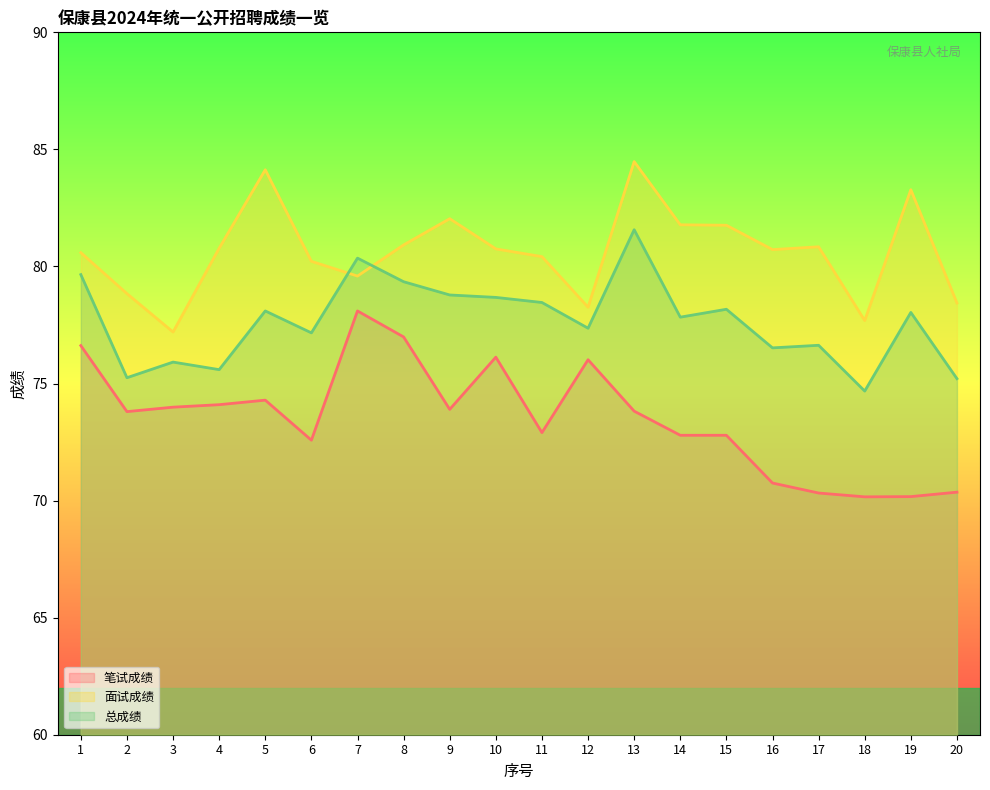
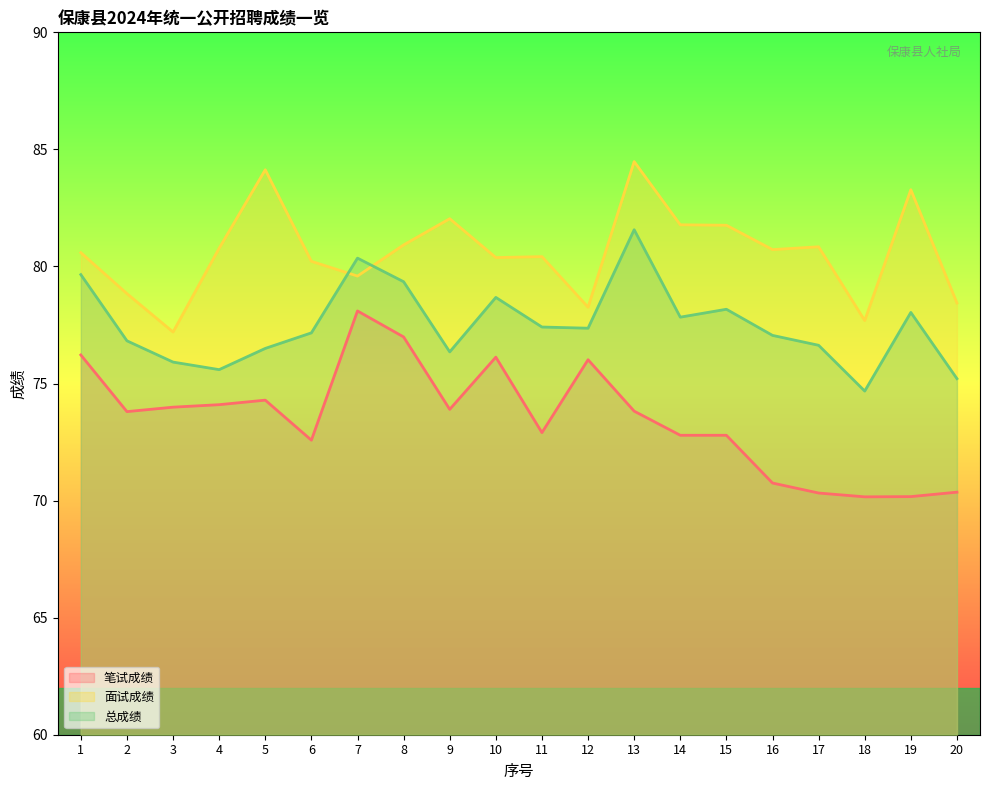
  {
    "笔试成绩": {
-     "1": 76.6,
+     "1": 76.2,
      "2": 73.8,
      "3": 74.0,
      "4": 74.1,
      "5": 74.3,
      "6": 72.6,
      "7": 78.1,
      "8": 77.0,
      "9": 73.9,
      "10": 76.1,
      "11": 72.9,
      "12": 76.0,
      "13": 73.8,
      "14": 72.8,
      "15": 72.8,
      "16": 70.8,
      "17": 70.3,
      "18": 70.2,
      "19": 70.2,
      "20": 70.4
    },
    "面试成绩": {
      "1": 80.6,
      "2": 78.8,
      "3": 77.2,
      "4": 80.8,
      "5": 84.1,
      "6": 80.2,
      "7": 79.6,
      "8": 80.9,
      "9": 82.0,
-     "10": 80.8,
+     "10": 80.4,
      "11": 80.4,
      "12": 78.3,
      "13": 84.5,
      "14": 81.8,
      "15": 81.8,
      "16": 80.7,
      "17": 80.8,
      "18": 77.7,
      "19": 83.3,
      "20": 78.4
    },
    "总成绩": {
      "1": 79.7,
-     "2": 75.2,
+     "2": 76.8,
      "3": 75.9,
      "4": 75.6,
-     "5": 78.1,
+     "5": 76.5,
      "6": 77.2,
      "7": 80.4,
      "8": 79.3,
-     "9": 78.8,
+     "9": 76.4,
      "10": 78.7,
-     "11": 78.5,
+     "11": 77.4,
      "12": 77.4,
      "13": 81.6,
      "14": 77.8,
      "15": 78.2,
-     "16": 76.5,
+     "16": 77.1,
      "17": 76.6,
      "18": 74.7,
      "19": 78.0,
      "20": 75.2
    }
  }
